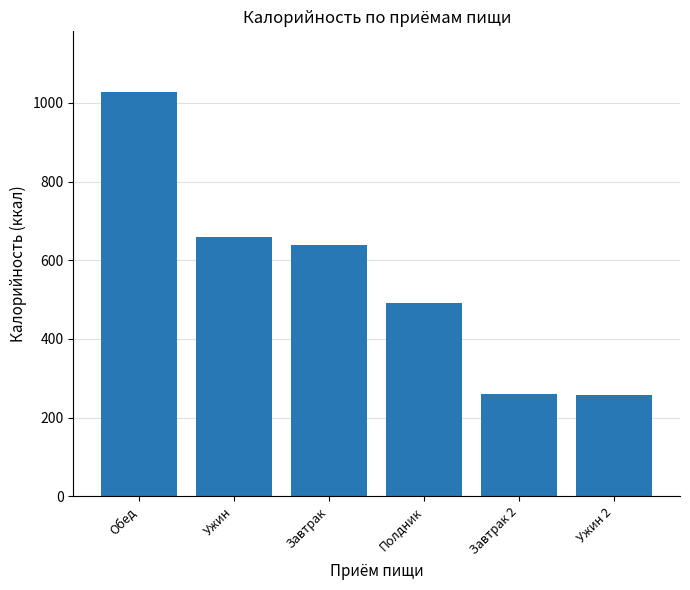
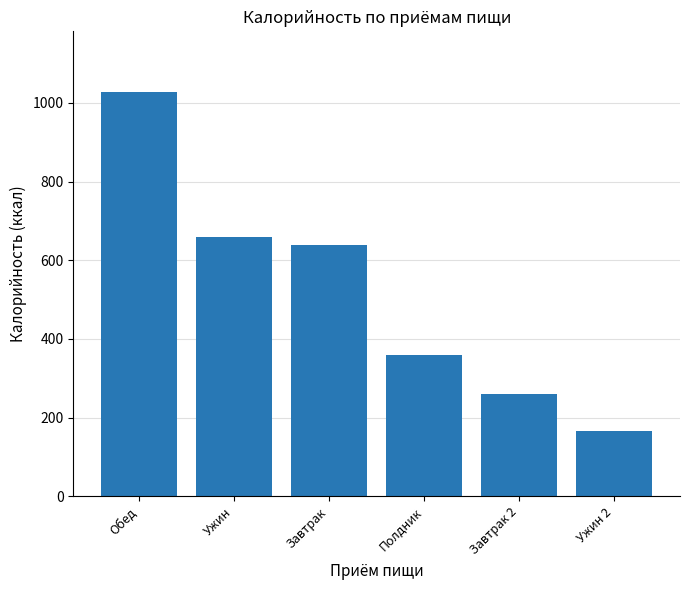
  {
    "Обед": 1030,
    "Ужин": 660,
    "Завтрак": 640,
-   "Полдник": 490,
+   "Полдник": 360,
    "Завтрак 2": 260,
-   "Ужин 2": 260
+   "Ужин 2": 170
  }
